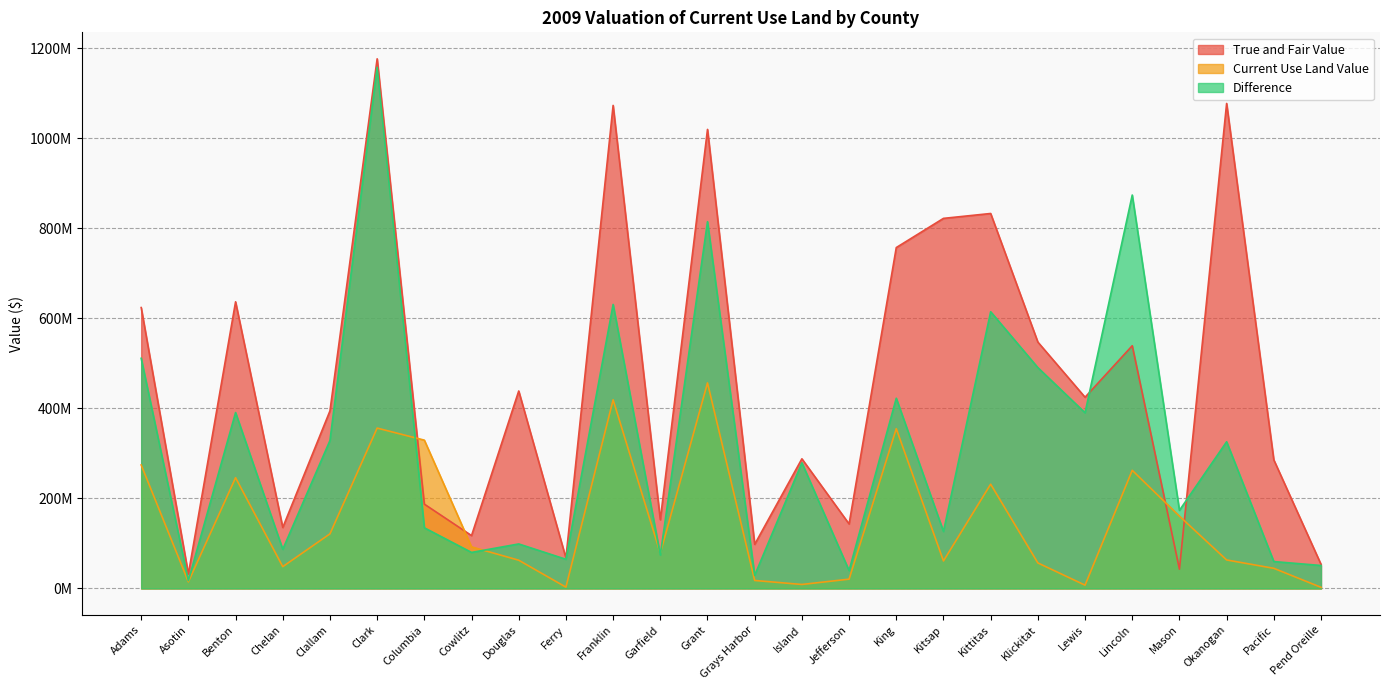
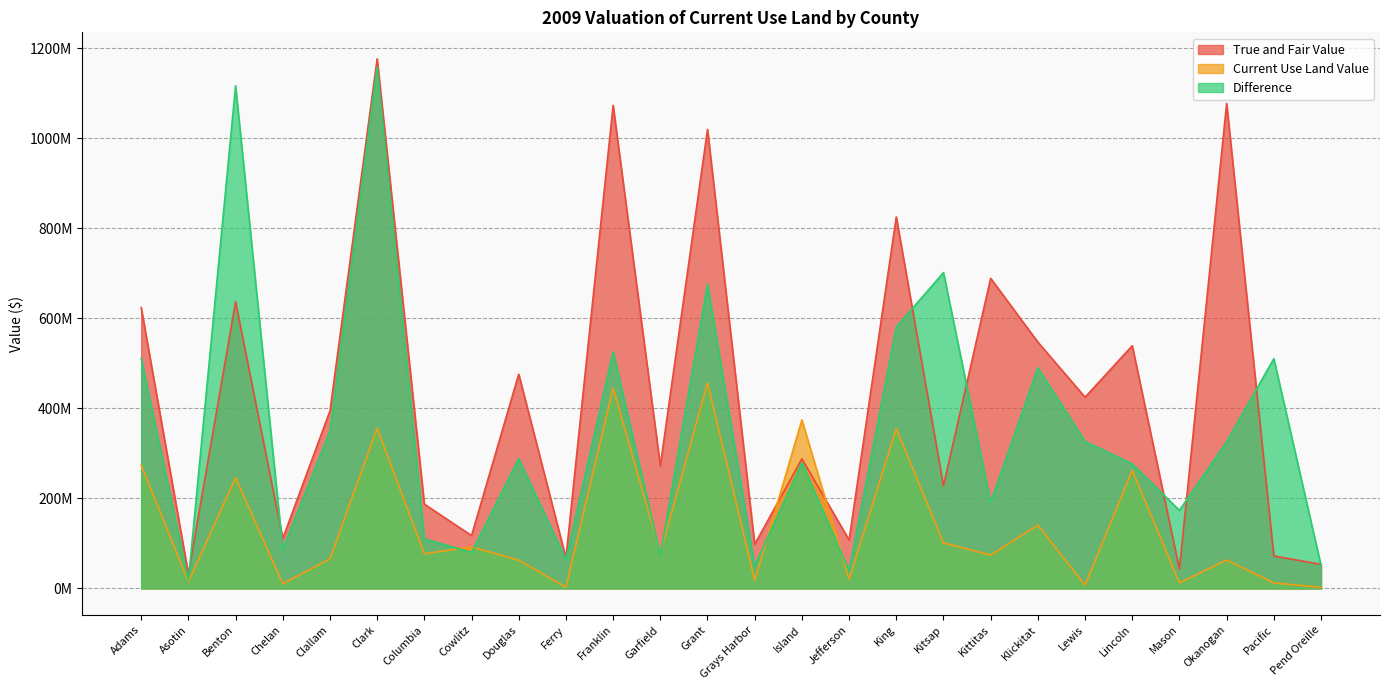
  {
    "True and Fair Value": {
      "Adams": 620000000,
      "Asotin": 30000000,
      "Benton": 640000000,
-     "Chelan": 140000000,
+     "Chelan": 110000000,
      "Clallam": 390000000,
      "Clark": 1180000000,
      "Columbia": 190000000,
      "Cowlitz": 120000000,
-     "Douglas": 440000000,
+     "Douglas": 480000000,
      "Franklin": 1070000000,
-     "Garfield": 150000000,
+     "Garfield": 270000000,
      "Grant": 1020000000,
      "Grays Harbor": 100000000,
      "Island": 290000000,
-     "Jefferson": 140000000,
-     "King": 760000000,
-     "Kitsap": 820000000,
-     "Kittitas": 830000000,
+     "Jefferson": 110000000,
+     "King": 830000000,
+     "Kitsap": 230000000,
+     "Kittitas": 690000000,
      "Klickitat": 550000000,
      "Lewis": 420000000,
      "Lincoln": 540000000,
      "Mason": 40000000,
      "Okanogan": 1080000000,
-     "Pacific": 290000000
+     "Pacific": 70000000
    },
    "Current Use Land Value": {
      "Adams": 270000000,
      "Benton": 250000000,
-     "Chelan": 50000000,
-     "Clallam": 120000000,
+     "Chelan": 10000000,
+     "Clallam": 70000000,
      "Clark": 360000000,
-     "Columbia": 330000000,
+     "Columbia": 80000000,
      "Cowlitz": 90000000,
      "Douglas": 60000000,
      "Ferry": 0,
-     "Franklin": 420000000,
+     "Franklin": 450000000,
      "Grant": 460000000,
      "Grays Harbor": 20000000,
-     "Island": 10000000,
+     "Island": 370000000,
      "Jefferson": 20000000,
      "King": 360000000,
-     "Kitsap": 60000000,
-     "Kittitas": 230000000,
-     "Klickitat": 60000000,
+     "Kitsap": 100000000,
+     "Kittitas": 70000000,
+     "Klickitat": 140000000,
      "Lewis": 10000000,
      "Lincoln": 260000000,
-     "Mason": 160000000,
+     "Mason": 10000000,
      "Okanogan": 60000000,
-     "Pacific": 40000000,
+     "Pacific": 10000000,
      "Pend Oreille": 0
    },
    "Difference": {
      "Adams": 510000000,
-     "Benton": 390000000,
+     "Benton": 1120000000,
      "Chelan": 90000000,
-     "Clallam": 330000000,
+     "Clallam": 350000000,
      "Clark": 1160000000,
-     "Columbia": 130000000,
+     "Columbia": 110000000,
      "Cowlitz": 80000000,
-     "Douglas": 100000000,
-     "Franklin": 630000000,
-     "Grant": 810000000,
-     "Grays Harbor": 30000000,
+     "Douglas": 290000000,
+     "Franklin": 530000000,
+     "Grant": 680000000,
+     "Grays Harbor": 50000000,
      "Island": 280000000,
      "Jefferson": 40000000,
-     "King": 420000000,
-     "Kitsap": 130000000,
-     "Kittitas": 610000000,
+     "King": 580000000,
+     "Kitsap": 700000000,
+     "Kittitas": 190000000,
      "Klickitat": 490000000,
-     "Lewis": 390000000,
-     "Lincoln": 870000000,
+     "Lewis": 330000000,
+     "Lincoln": 280000000,
      "Mason": 170000000,
      "Okanogan": 330000000,
-     "Pacific": 60000000
+     "Pacific": 510000000
    }
  }
